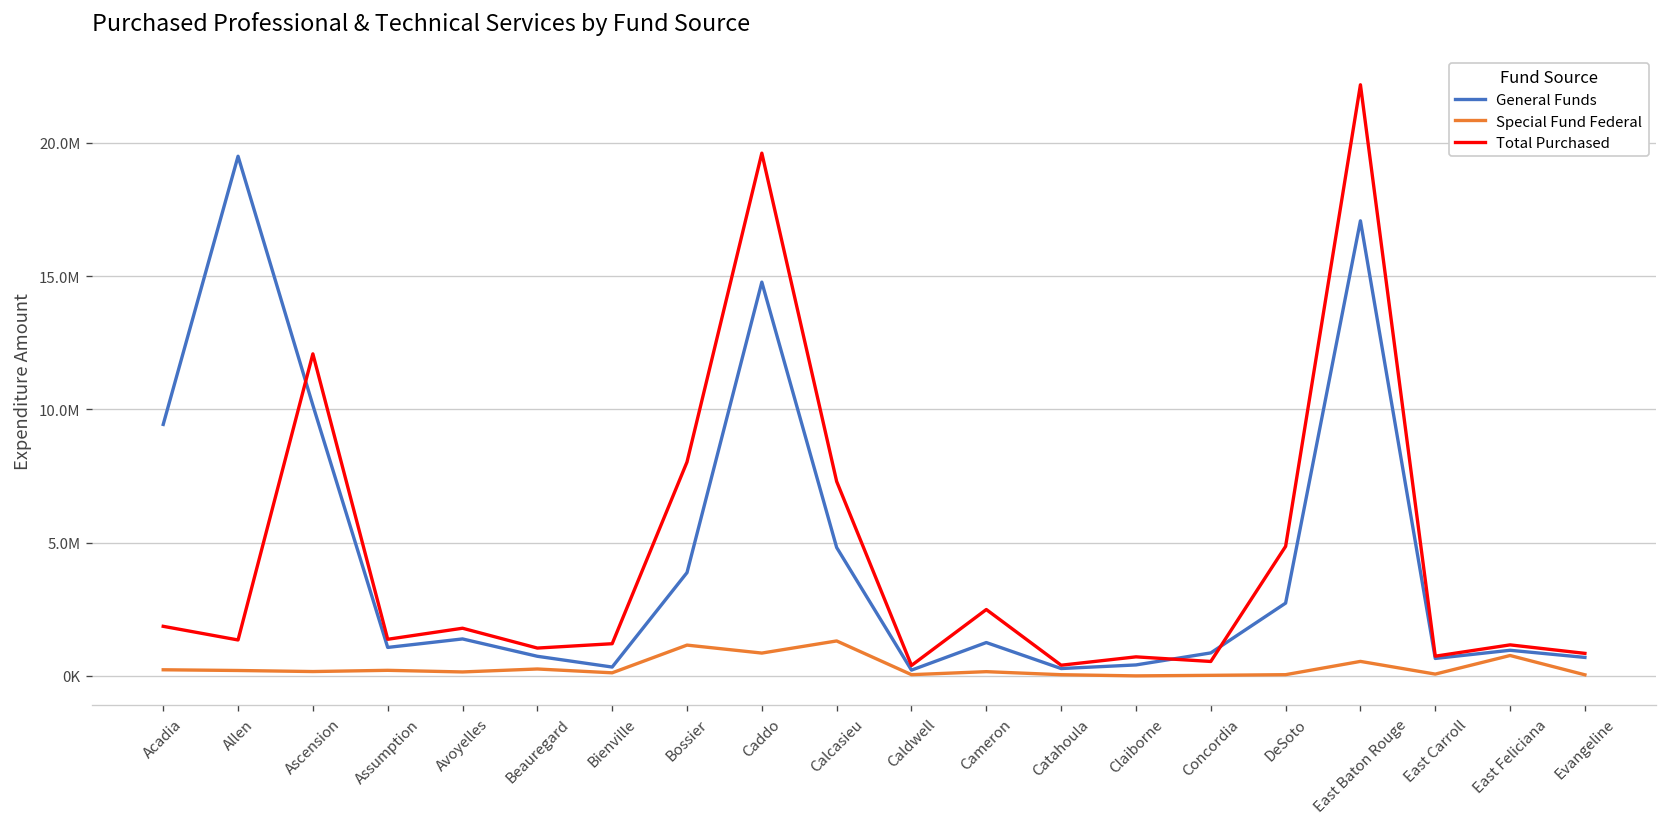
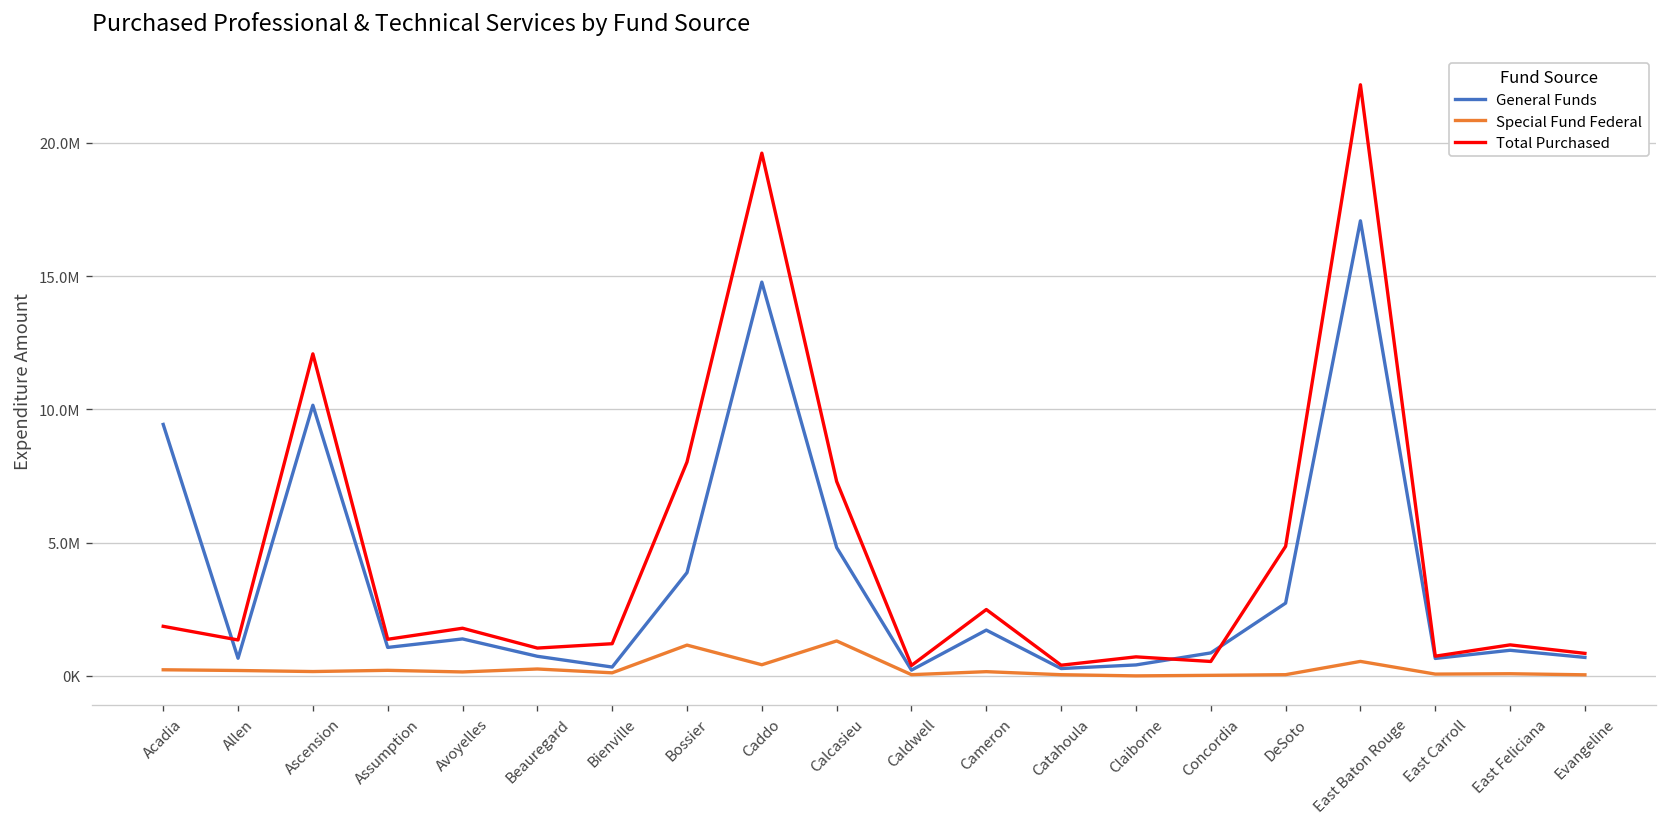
  {
    "General Funds": {
      "Acadia": 9400000,
-     "Allen": 19500000,
+     "Allen": 700000,
      "Ascension": 10200000,
      "Assumption": 1100000,
      "Avoyelles": 1400000,
      "Beauregard": 700000,
      "Bienville": 300000,
      "Bossier": 3900000,
      "Caddo": 14800000,
      "Calcasieu": 4800000,
      "Caldwell": 200000,
-     "Cameron": 1300000,
+     "Cameron": 1700000,
      "Catahoula": 300000,
      "Claiborne": 400000,
      "Concordia": 900000,
      "DeSoto": 2700000,
      "East Baton Rouge": 17100000,
      "East Feliciana": 1000000,
      "Evangeline": 700000
    },
    "Special Fund Federal": {
      "Acadia": 200000,
      "Allen": 200000,
      "Ascension": 200000,
      "Assumption": 200000,
      "Avoyelles": 100000,
      "Beauregard": 300000,
      "Bienville": 100000,
      "Bossier": 1200000,
-     "Caddo": 900000,
+     "Caddo": 400000,
      "Calcasieu": 1300000,
      "Caldwell": 0,
      "Cameron": 200000,
      "Catahoula": 0,
      "Claiborne": 0,
      "Concordia": 0,
      "DeSoto": 0,
      "East Baton Rouge": 500000,
      "East Carroll": 100000,
-     "East Feliciana": 800000,
+     "East Feliciana": 100000,
      "Evangeline": 0
    },
    "Total Purchased": {
      "Acadia": 1900000,
      "Allen": 1300000,
      "Ascension": 12100000,
      "Assumption": 1400000,
      "Avoyelles": 1800000,
      "Beauregard": 1000000,
      "Bienville": 1200000,
      "Bossier": 8000000,
      "Caddo": 19600000,
      "Calcasieu": 7300000,
      "Caldwell": 400000,
      "Cameron": 2500000,
      "Catahoula": 400000,
      "Claiborne": 700000,
      "Concordia": 500000,
      "DeSoto": 4900000,
      "East Baton Rouge": 22200000,
      "East Feliciana": 1200000,
      "Evangeline": 800000
    }
  }
